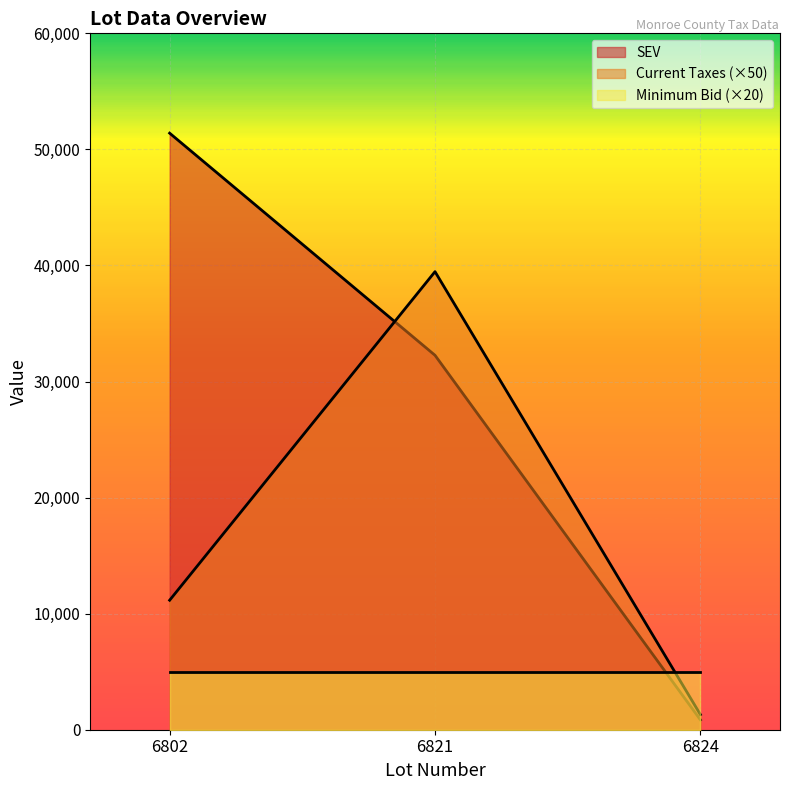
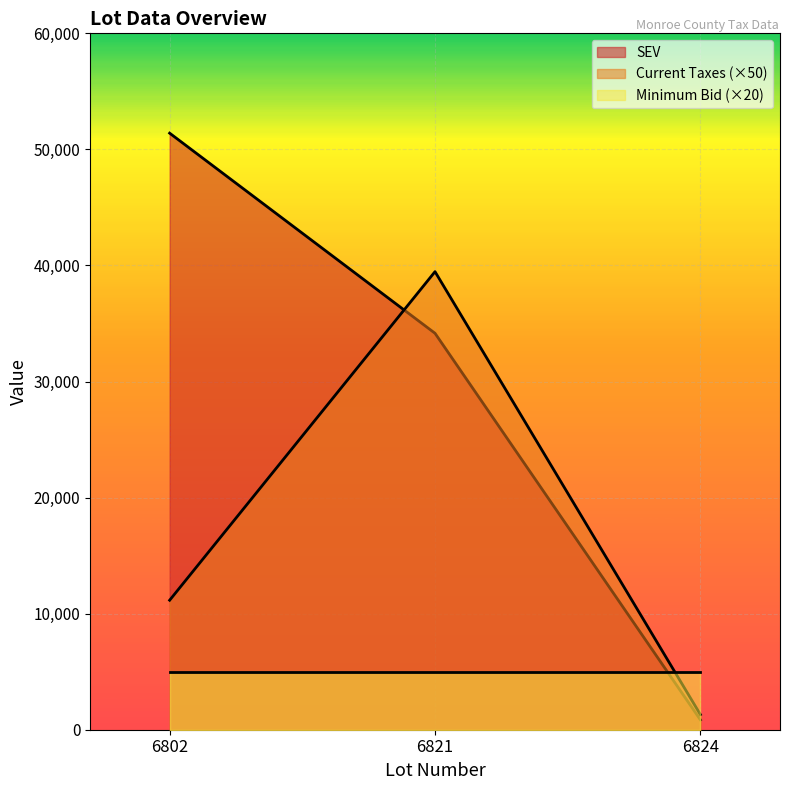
  {
    "SEV": {
      "6802": "51,400",
-     "6821": "32,300",
+     "6821": "34,200",
      "6824": "900"
    },
    "Current Taxes (×50)": {
      "6802": "11,200",
      "6821": "39,500",
      "6824": "1,300"
    },
    "Minimum Bid (×20)": {
      "6802": "5,000",
      "6821": "5,000",
      "6824": "5,000"
    }
  }
